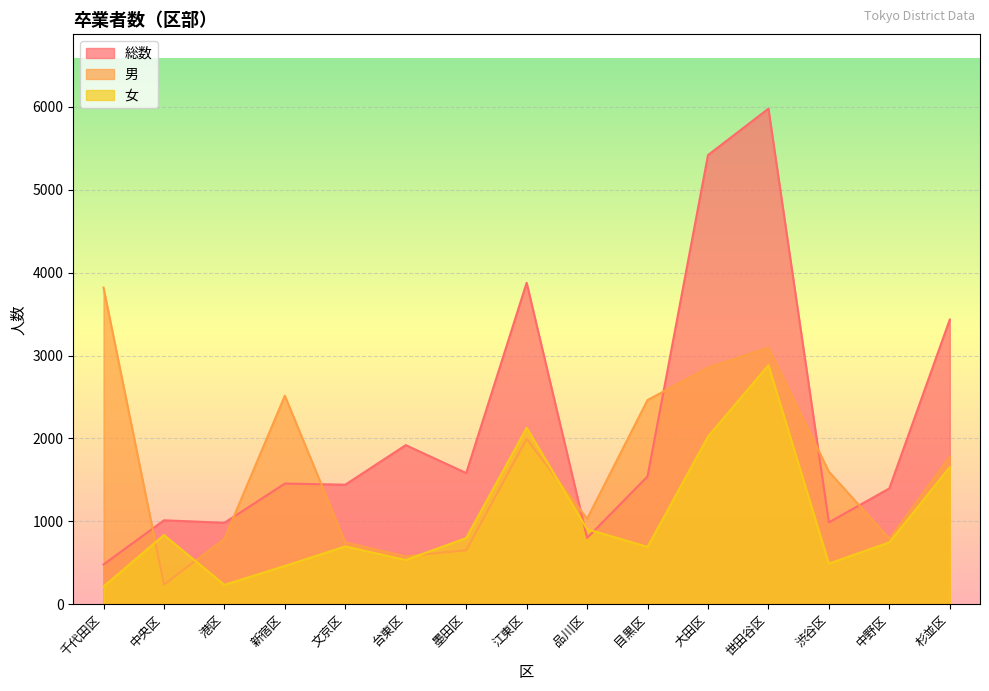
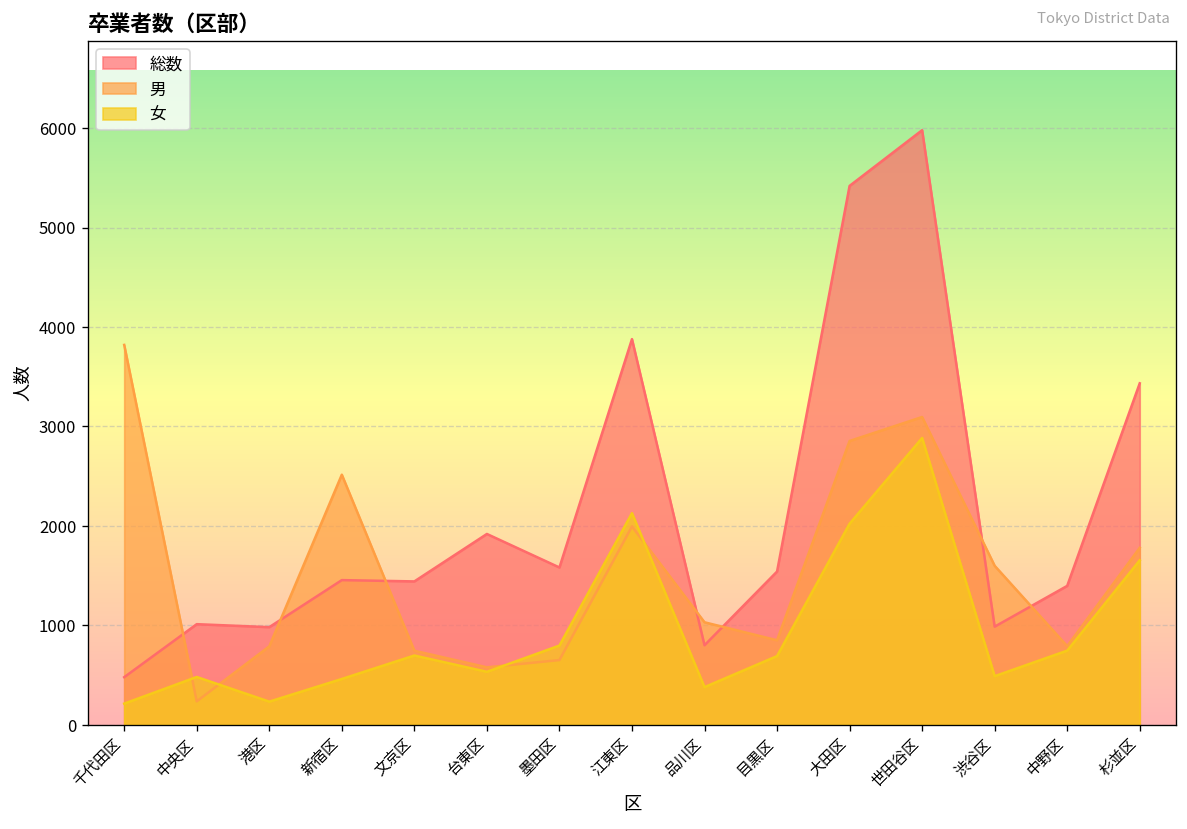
  {
    "総数": {
      "千代田区": 500,
      "中央区": 1000,
      "港区": 1000,
      "新宿区": 1500,
      "文京区": 1400,
      "台東区": 1900,
      "墨田区": 1600,
      "江東区": 3900,
      "品川区": 800,
      "目黒区": 1500,
      "大田区": 5400,
      "世田谷区": 6000,
      "渋谷区": 1000,
      "中野区": 1400,
      "杉並区": 3400
    },
    "男": {
      "千代田区": 3800,
      "中央区": 200,
      "港区": 800,
      "新宿区": 2500,
      "文京区": 700,
      "台東区": 600,
      "墨田区": 700,
      "江東区": 2000,
      "品川区": 1000,
-     "目黒区": 2500,
+     "目黒区": 900,
      "大田区": 2900,
      "世田谷区": 3100,
      "渋谷区": 1600,
      "中野区": 800,
      "杉並区": 1800
    },
    "女": {
      "千代田区": 200,
-     "中央区": 800,
+     "中央区": 500,
      "港区": 200,
      "新宿区": 500,
      "文京区": 700,
      "台東区": 500,
      "墨田区": 800,
      "江東区": 2100,
-     "品川区": 900,
+     "品川区": 400,
      "目黒区": 700,
      "大田区": 2000,
      "世田谷区": 2900,
      "渋谷区": 500,
      "中野区": 700,
      "杉並区": 1700
    }
  }
